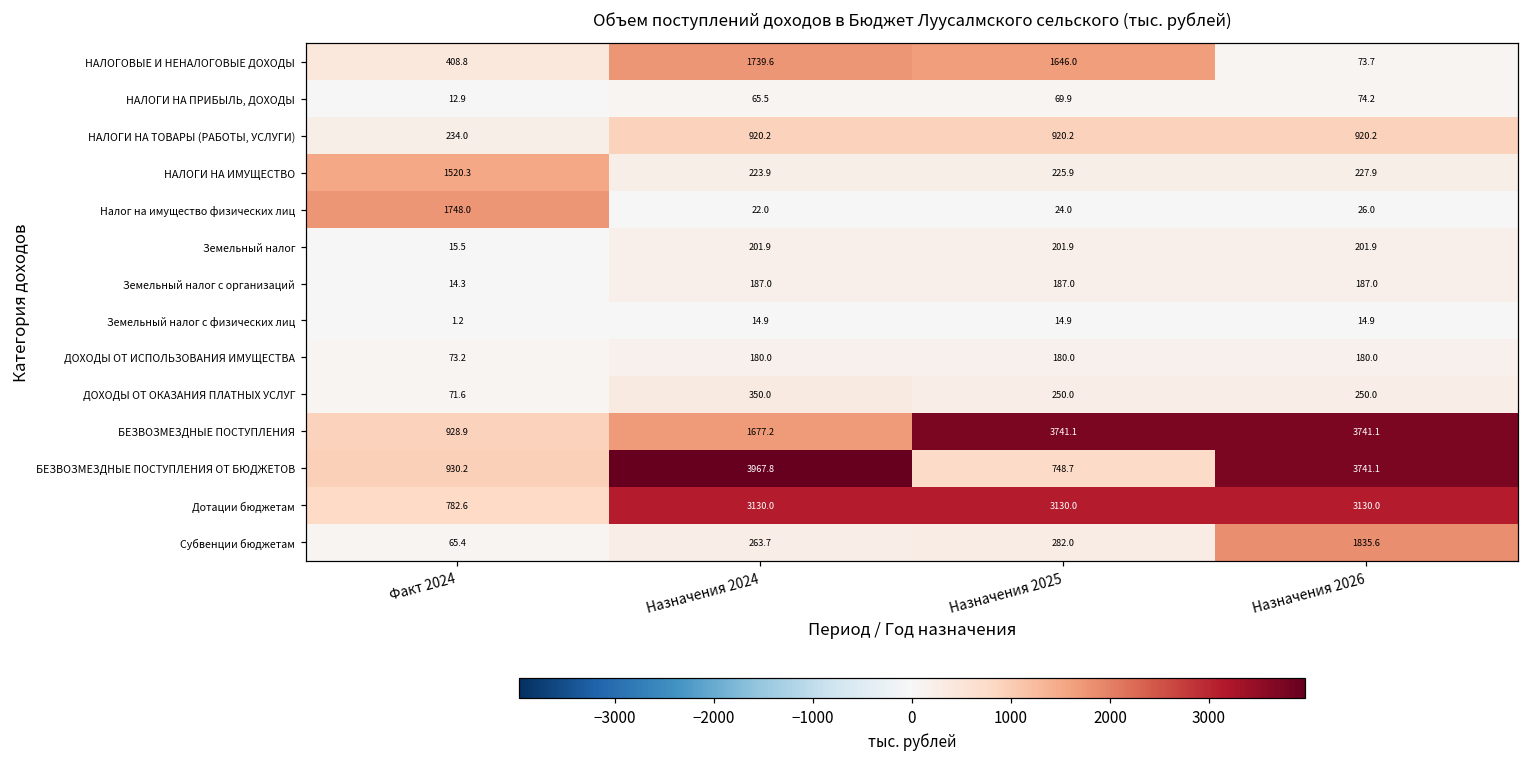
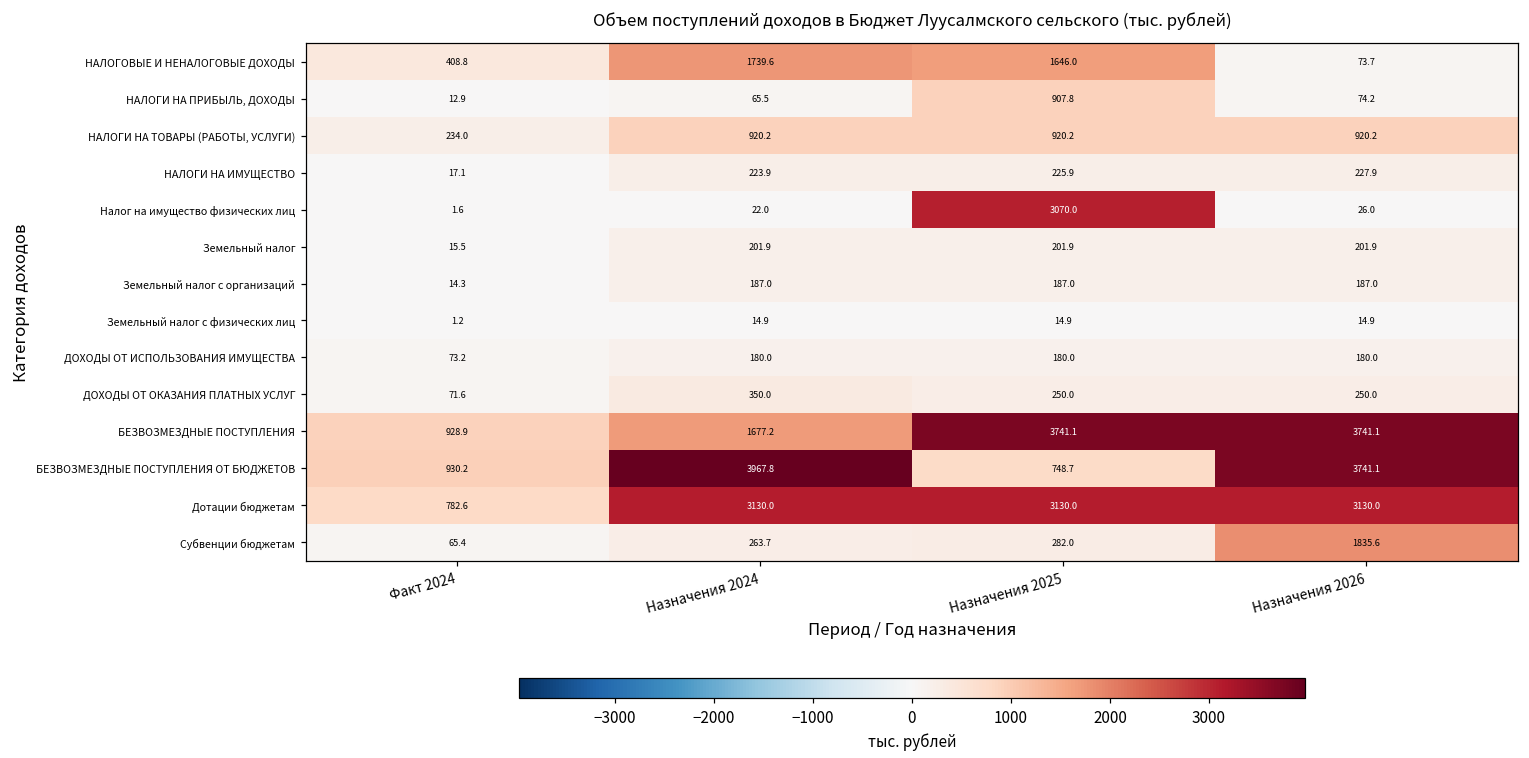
  {
    "НАЛОГОВЫЕ И НЕНАЛОГОВЫЕ ДОХОДЫ": {
      "Факт 2024": 408.8,
      "Назначения 2024": 1739.6,
      "Назначения 2025": 1646.0,
      "Назначения 2026": 73.7
    },
    "НАЛОГИ НА ПРИБЫЛЬ, ДОХОДЫ": {
      "Факт 2024": 12.9,
      "Назначения 2024": 65.5,
-     "Назначения 2025": 69.9,
+     "Назначения 2025": 907.8,
      "Назначения 2026": 74.2
    },
    "НАЛОГИ НА ТОВАРЫ (РАБОТЫ, УСЛУГИ)": {
      "Факт 2024": 234.0,
      "Назначения 2024": 920.2,
      "Назначения 2025": 920.2,
      "Назначения 2026": 920.2
    },
    "НАЛОГИ НА ИМУЩЕСТВО": {
-     "Факт 2024": 1520.3,
+     "Факт 2024": 17.1,
      "Назначения 2024": 223.9,
      "Назначения 2025": 225.9,
      "Назначения 2026": 227.9
    },
    "Налог на имущество физических лиц": {
-     "Факт 2024": 1748.0,
+     "Факт 2024": 1.6,
      "Назначения 2024": 22.0,
-     "Назначения 2025": 24.0,
+     "Назначения 2025": 3070.0,
      "Назначения 2026": 26.0
    },
    "Земельный налог": {
      "Факт 2024": 15.5,
      "Назначения 2024": 201.9,
      "Назначения 2025": 201.9,
      "Назначения 2026": 201.9
    },
    "Земельный налог с организаций": {
      "Факт 2024": 14.3,
      "Назначения 2024": 187.0,
      "Назначения 2025": 187.0,
      "Назначения 2026": 187.0
    },
    "Земельный налог с физических лиц": {
      "Факт 2024": 1.2,
      "Назначения 2024": 14.9,
      "Назначения 2025": 14.9,
      "Назначения 2026": 14.9
    },
    "ДОХОДЫ ОТ ИСПОЛЬЗОВАНИЯ ИМУЩЕСТВА": {
      "Факт 2024": 73.2,
      "Назначения 2024": 180.0,
      "Назначения 2025": 180.0,
      "Назначения 2026": 180.0
    },
    "ДОХОДЫ ОТ ОКАЗАНИЯ ПЛАТНЫХ УСЛУГ": {
      "Факт 2024": 71.6,
      "Назначения 2024": 350.0,
      "Назначения 2025": 250.0,
      "Назначения 2026": 250.0
    },
    "БЕЗВОЗМЕЗДНЫЕ ПОСТУПЛЕНИЯ": {
      "Факт 2024": 928.9,
      "Назначения 2024": 1677.2,
      "Назначения 2025": 3741.1,
      "Назначения 2026": 3741.1
    },
    "БЕЗВОЗМЕЗДНЫЕ ПОСТУПЛЕНИЯ ОТ БЮДЖЕТОВ": {
      "Факт 2024": 930.2,
      "Назначения 2024": 3967.8,
      "Назначения 2025": 748.7,
      "Назначения 2026": 3741.1
    },
    "Дотации бюджетам": {
      "Факт 2024": 782.6,
      "Назначения 2024": 3130.0,
      "Назначения 2025": 3130.0,
      "Назначения 2026": 3130.0
    },
    "Субвенции бюджетам": {
      "Факт 2024": 65.4,
      "Назначения 2024": 263.7,
      "Назначения 2025": 282.0,
      "Назначения 2026": 1835.6
    }
  }
